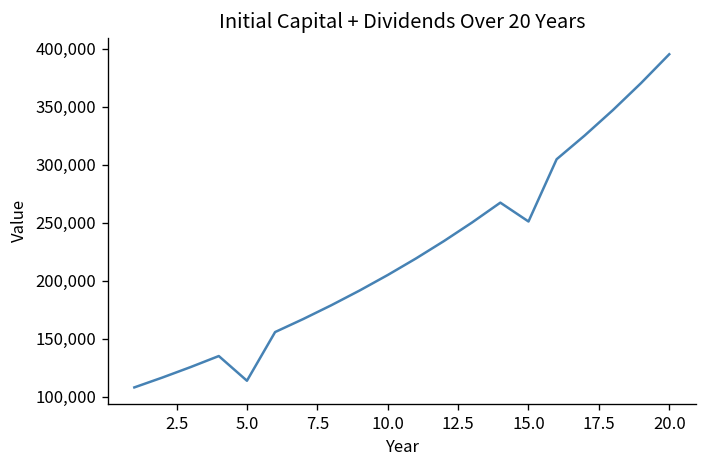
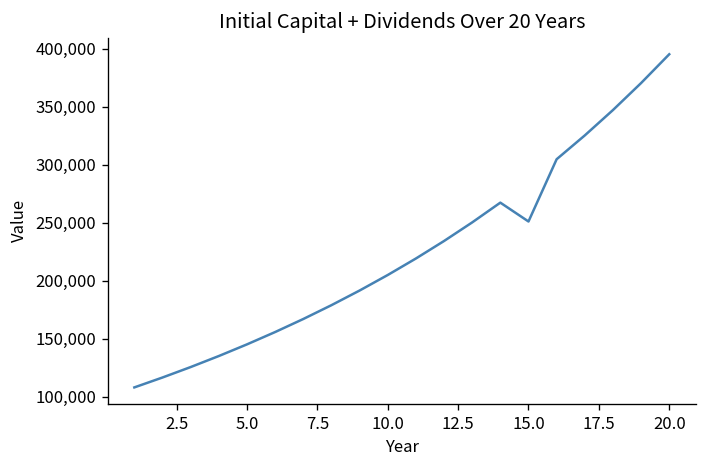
  {
-   "5.0": "110,000",
+   "5.0": "150,000",
    "10.0": "210,000",
    "15.0": "250,000",
    "20.0": "400,000"
  }
